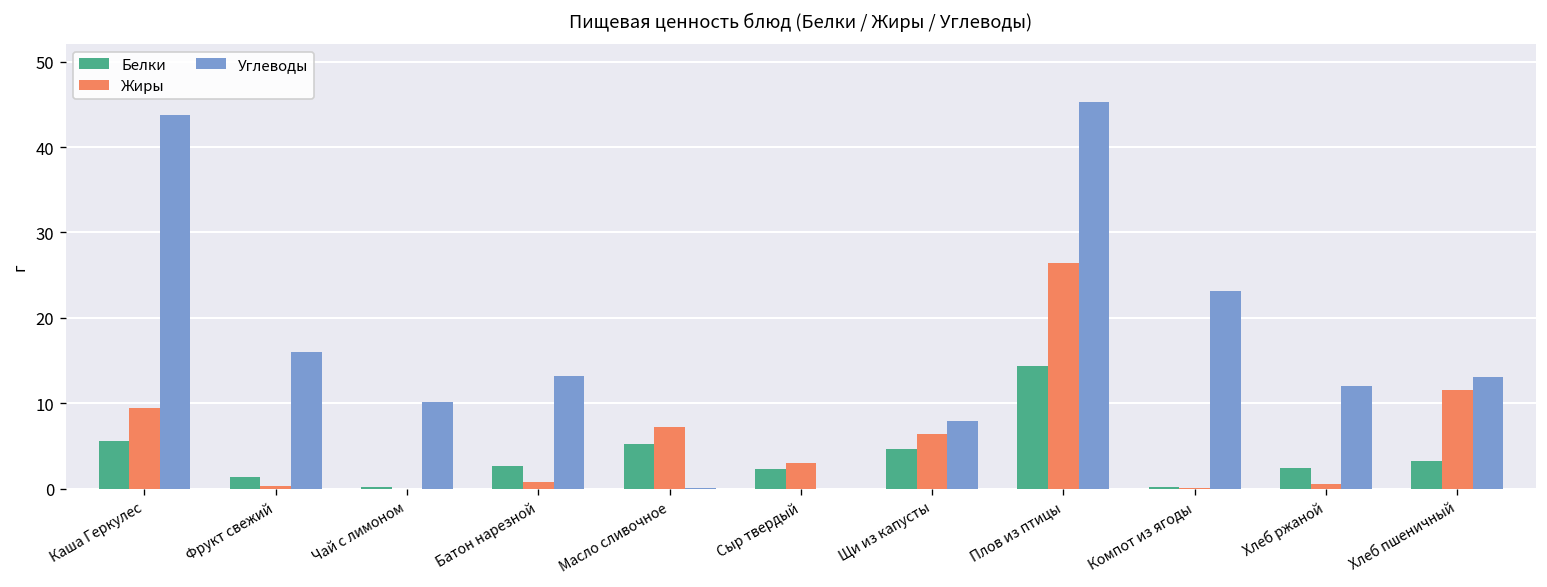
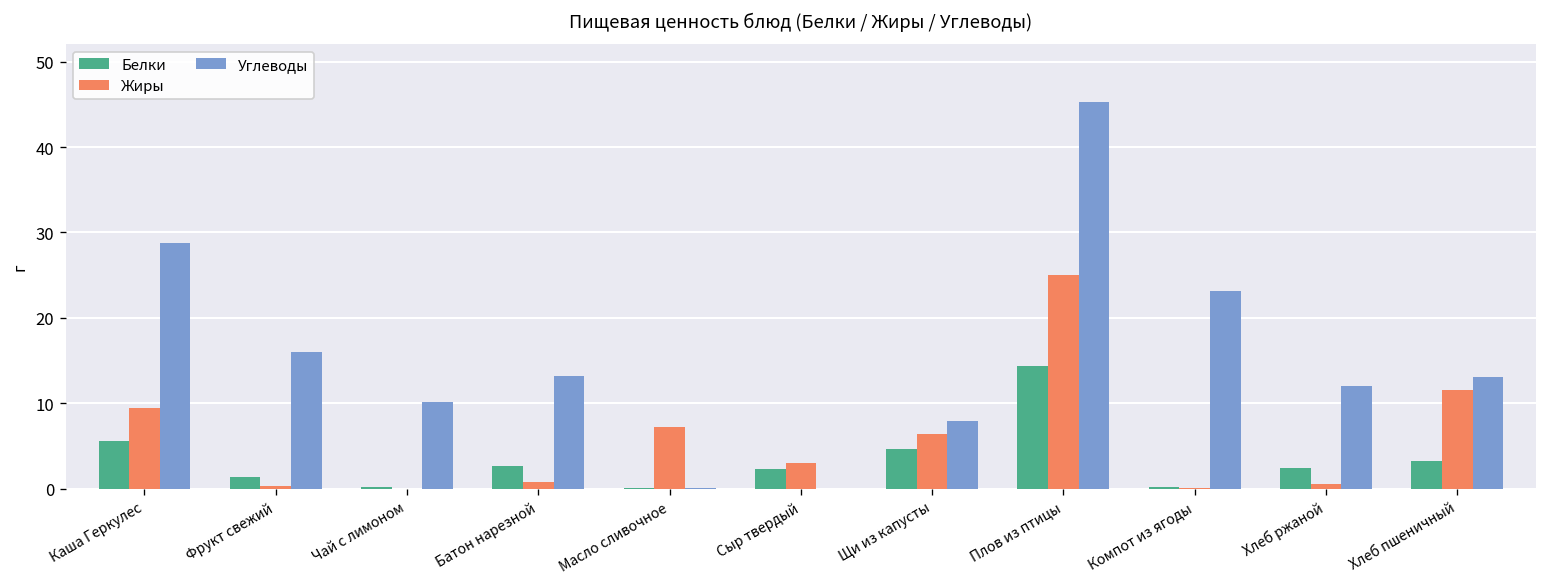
  {
    "Белки": {
      "Каша Геркулес": 6,
      "Фрукт свежий": 1,
      "Батон нарезной": 3,
-     "Масло сливочное": 5,
+     "Масло сливочное": 0,
      "Сыр твердый": 2,
      "Щи из капусты": 5,
      "Плов из птицы": 14,
      "Хлеб ржаной": 2,
      "Хлеб пшеничный": 3
    },
    "Жиры": {
      "Каша Геркулес": 9,
      "Чай с лимоном": 0,
      "Батон нарезной": 1,
      "Масло сливочное": 7,
      "Сыр твердый": 3,
      "Щи из капусты": 6,
-     "Плов из птицы": 26,
+     "Плов из птицы": 25,
      "Хлеб ржаной": 1,
      "Хлеб пшеничный": 12
    },
    "Углеводы": {
-     "Каша Геркулес": 44,
+     "Каша Геркулес": 29,
      "Фрукт свежий": 16,
      "Чай с лимоном": 10,
      "Батон нарезной": 13,
      "Сыр твердый": 0,
      "Щи из капусты": 8,
      "Плов из птицы": 45,
      "Компот из ягоды": 23,
      "Хлеб ржаной": 12,
      "Хлеб пшеничный": 13
    }
  }
